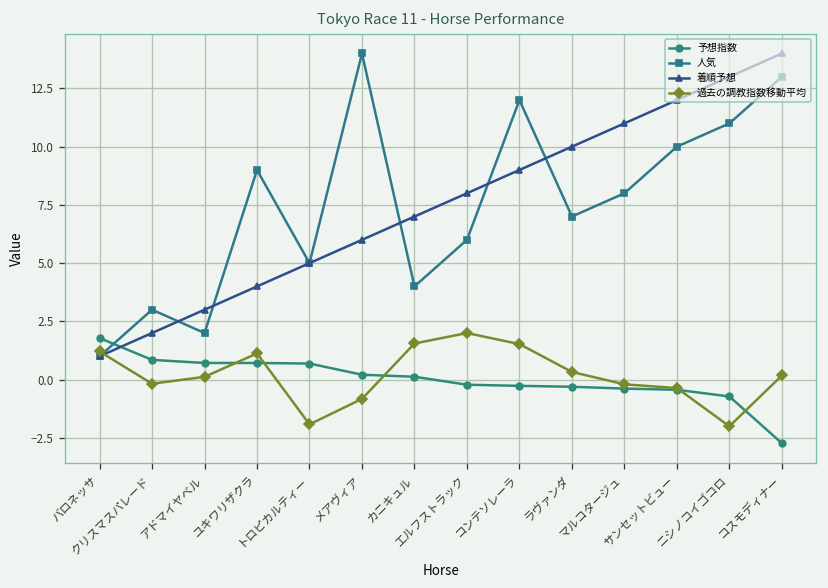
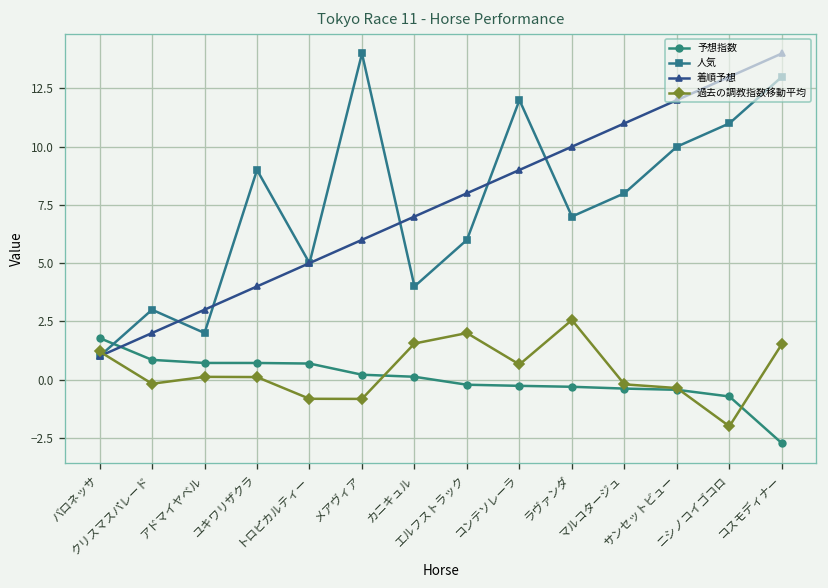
  {
    "過去の調教指数移動平均": {
      "バロネッサ": 1.2,
      "クリスマスパレード": -0.2,
      "アドマイヤベル": 0.1,
-     "ユキワリザクラ": 1.1,
-     "トロピカルティー": -1.9,
+     "ユキワリザクラ": 0.1,
+     "トロピカルティー": -0.8,
      "メアヴィア": -0.8,
      "カニキュル": 1.5,
      "エルフストラック": 2.0,
-     "コンテソレーラ": 1.5,
-     "ラヴァンダ": 0.3,
+     "コンテソレーラ": 0.6,
+     "ラヴァンダ": 2.6,
      "マルコタージュ": -0.2,
      "ニシノコイゴコロ": -2.0,
-     "コスモディナー": 0.2
+     "コスモディナー": 1.5
    }
  }
